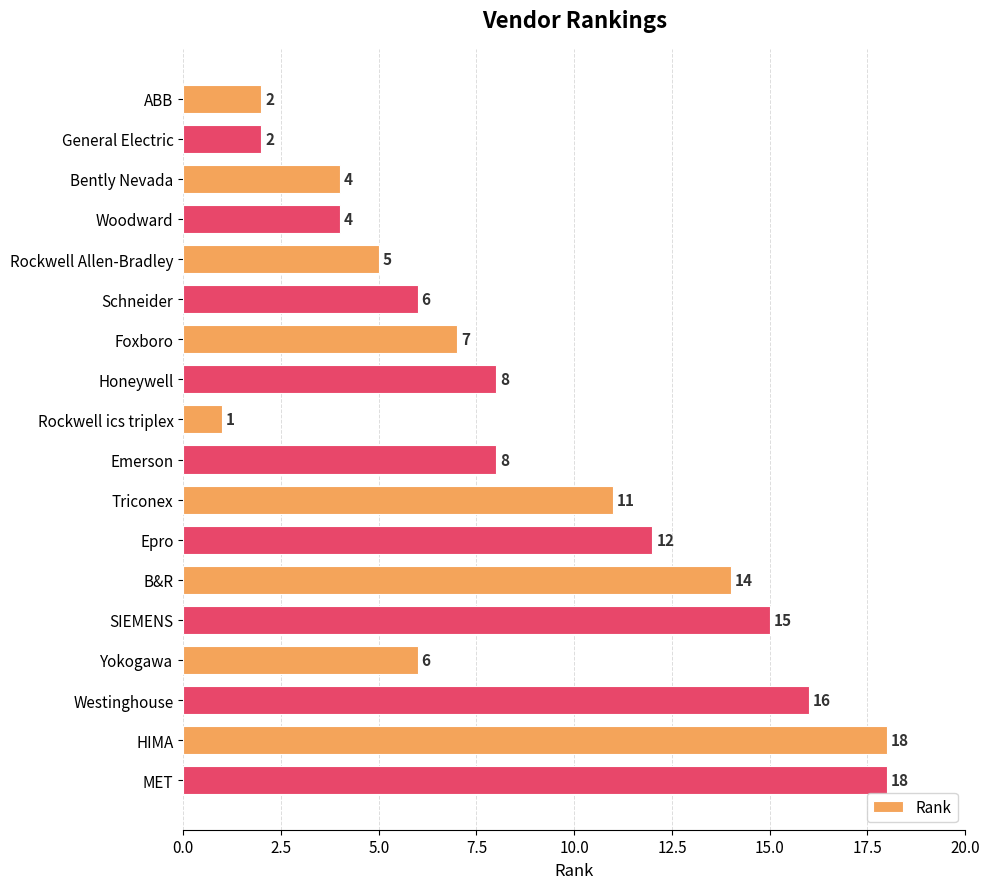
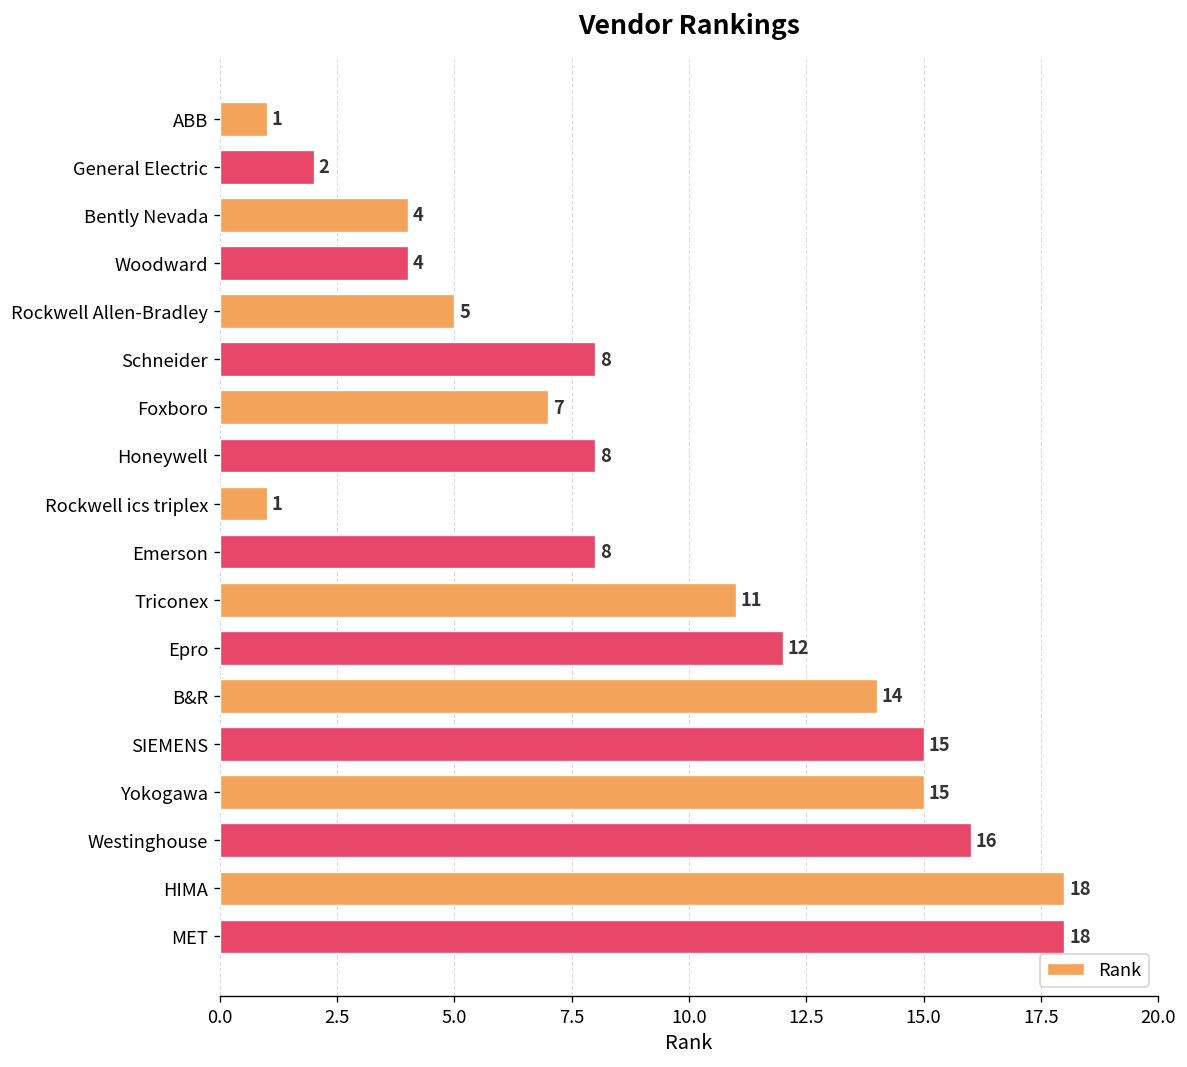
  {
-   "ABB": 2,
+   "ABB": 1,
    "General Electric": 2,
    "Bently Nevada": 4,
    "Woodward": 4,
    "Rockwell Allen-Bradley": 5,
-   "Schneider": 6,
+   "Schneider": 8,
    "Foxboro": 7,
    "Honeywell": 8,
    "Rockwell ics triplex": 1,
    "Emerson": 8,
    "Triconex": 11,
    "Epro": 12,
    "B&R": 14,
    "SIEMENS": 15,
-   "Yokogawa": 6,
+   "Yokogawa": 15,
    "Westinghouse": 16,
    "HIMA": 18,
    "MET": 18
  }
